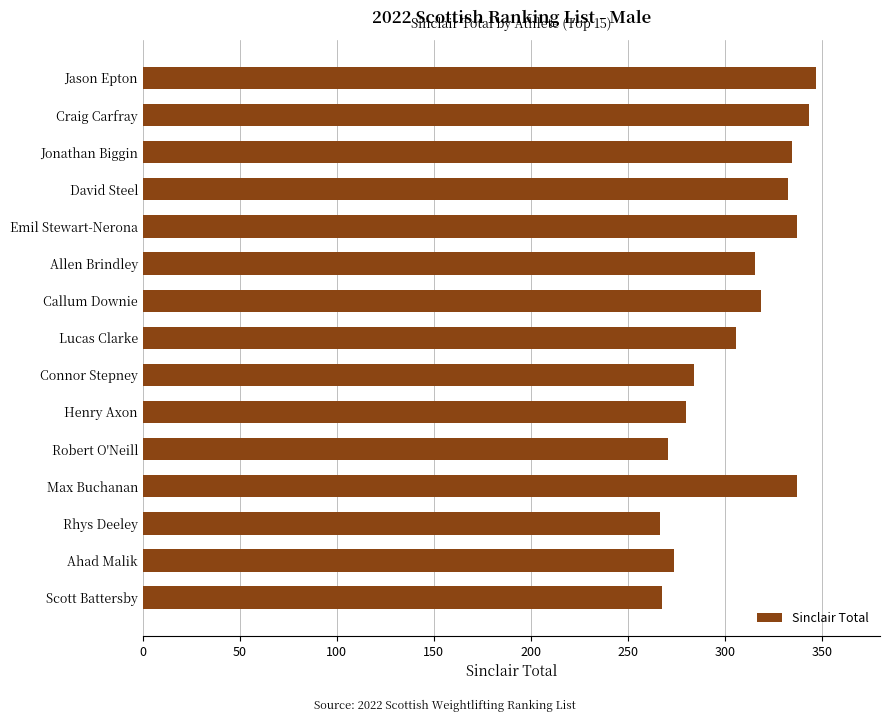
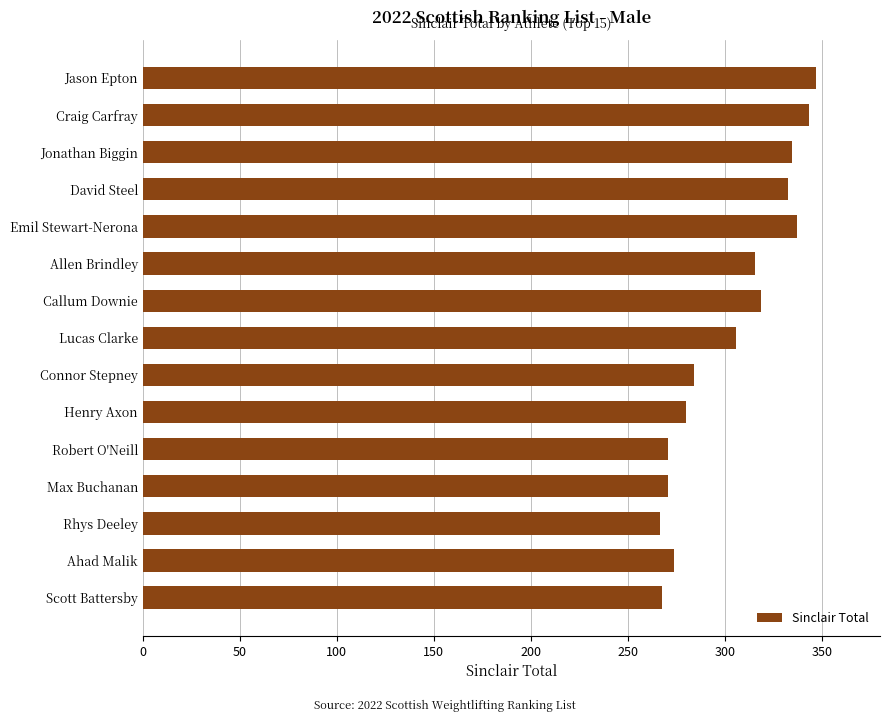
  {
    "Jason Epton": 347,
    "Craig Carfray": 343,
    "Jonathan Biggin": 334,
    "David Steel": 333,
    "Emil Stewart-Nerona": 337,
    "Allen Brindley": 316,
    "Callum Downie": 319,
    "Lucas Clarke": 306,
    "Connor Stepney": 284,
    "Henry Axon": 280,
    "Robert O'Neill": 271,
-   "Max Buchanan": 337,
+   "Max Buchanan": 271,
    "Rhys Deeley": 267,
    "Ahad Malik": 274,
    "Scott Battersby": 268
  }
